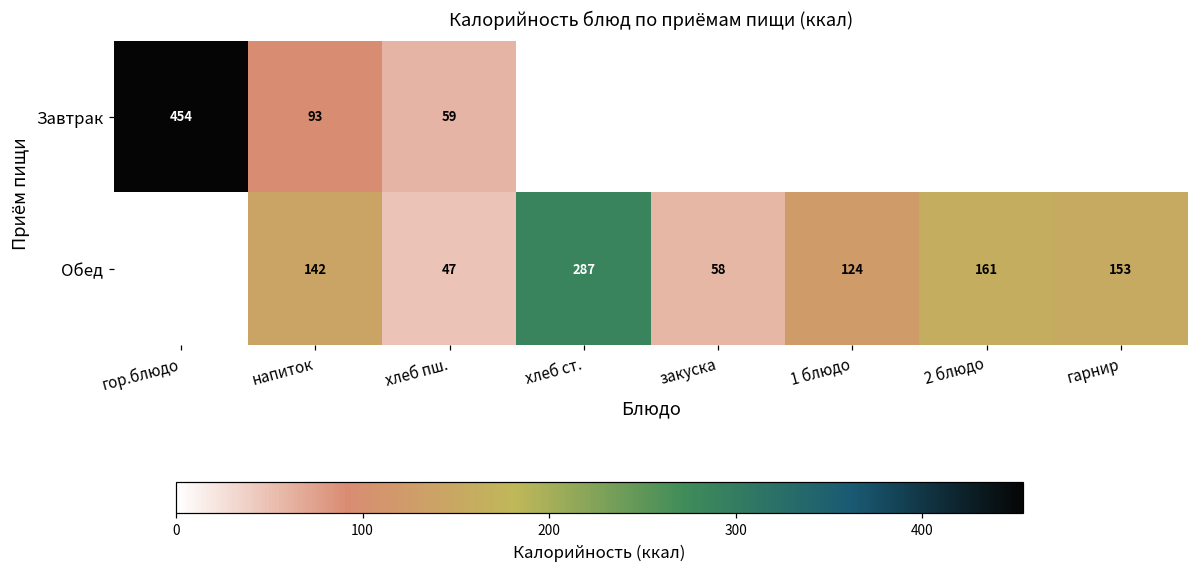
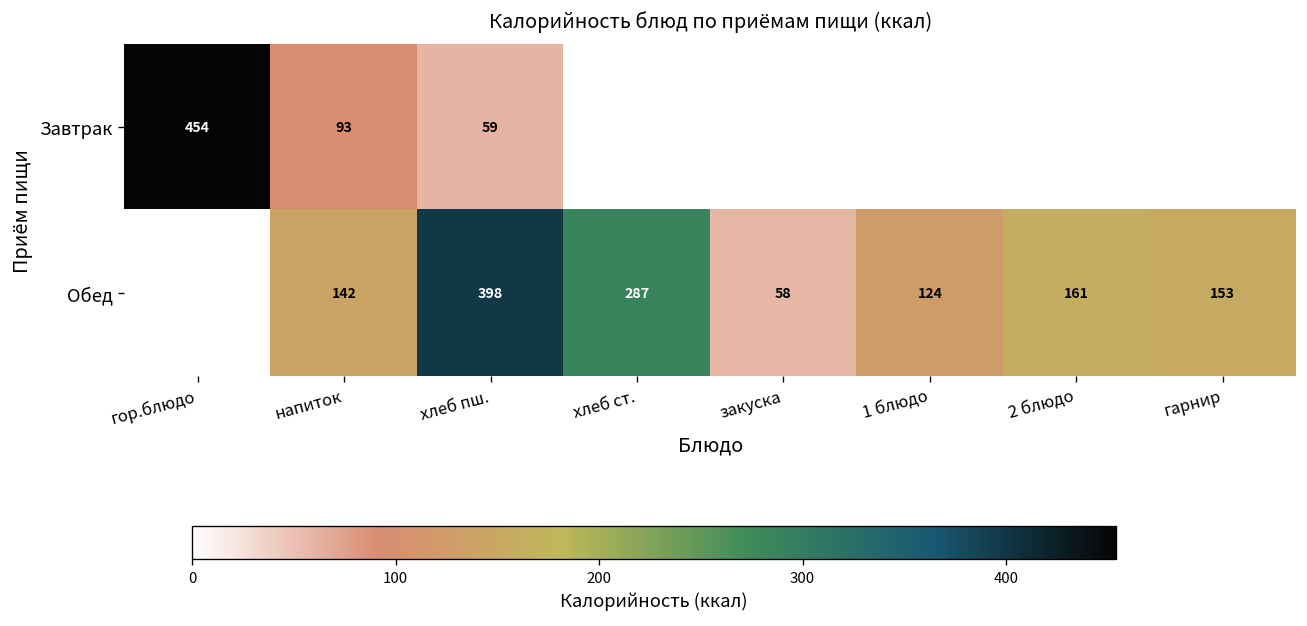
  {
    "Завтрак": {
      "гор.блюдо": 454,
      "напиток": 93,
      "хлеб пш.": 59
    },
    "Обед": {
      "напиток": 142,
-     "хлеб пш.": 47,
+     "хлеб пш.": 398,
      "хлеб ст.": 287,
      "закуска": 58,
      "1 блюдо": 124,
      "2 блюдо": 161,
      "гарнир": 153
    }
  }
